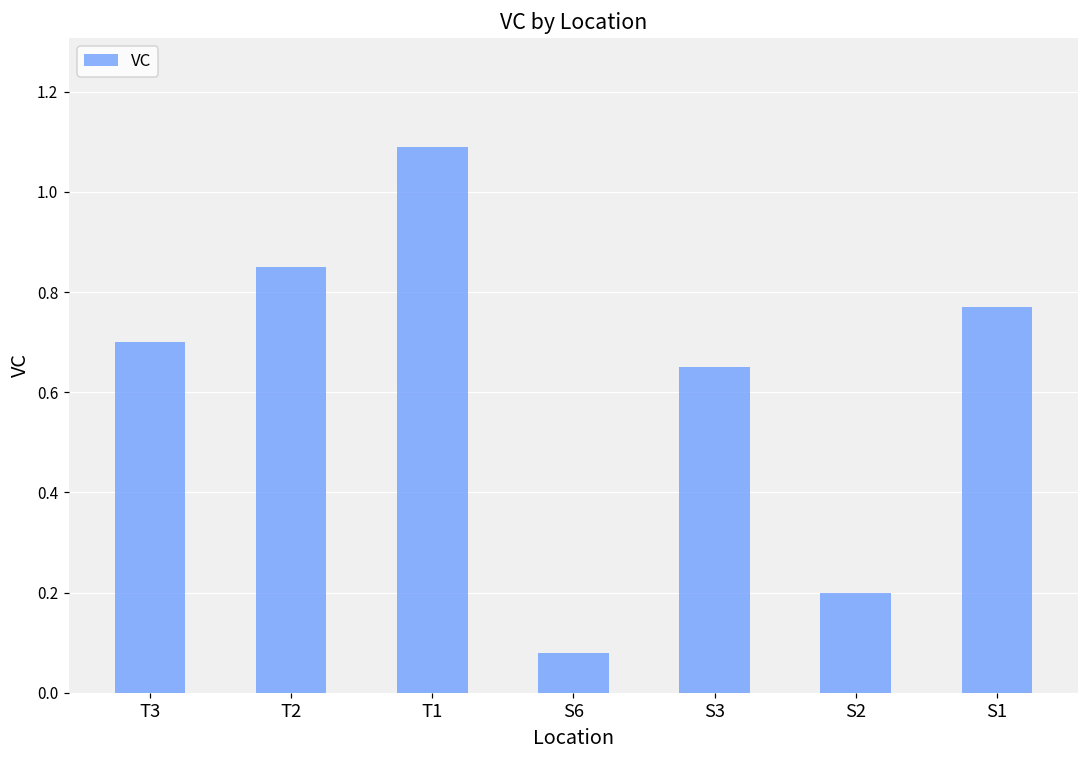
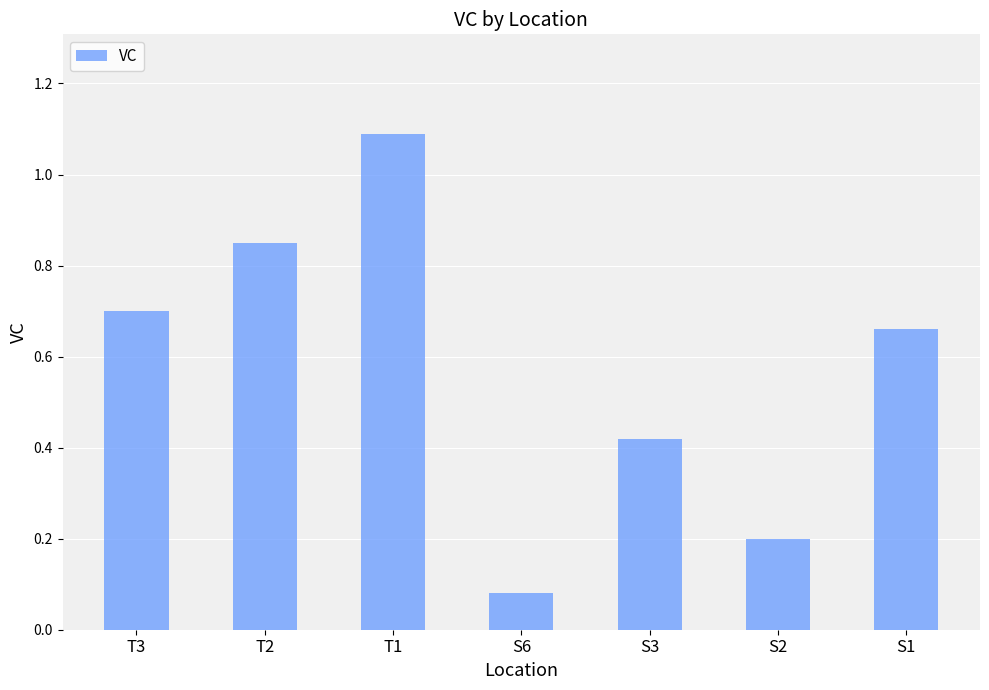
  {
    "T3": 0.70,
    "T2": 0.85,
    "T1": 1.09,
    "S6": 0.08,
-   "S3": 0.65,
+   "S3": 0.42,
    "S2": 0.20,
-   "S1": 0.77
+   "S1": 0.66
  }
